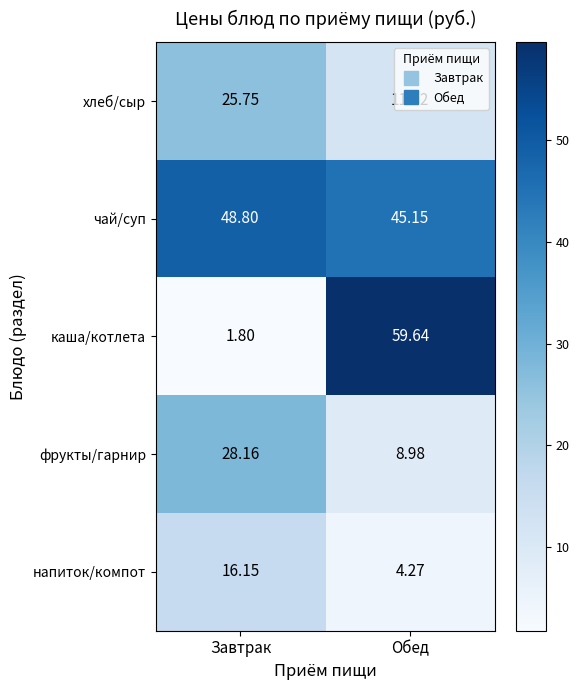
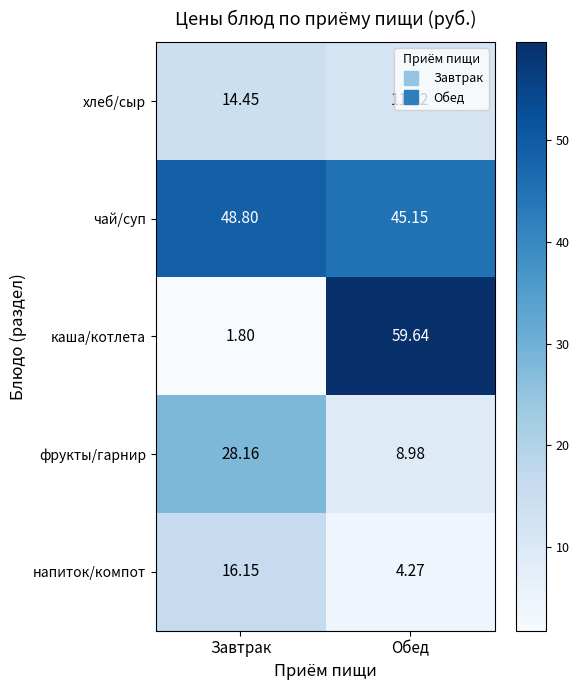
  {
    "хлеб/сыр": {
-     "Завтрак": 25.75
+     "Завтрак": 14.45
    },
    "чай/суп": {
      "Завтрак": 48.80,
      "Обед": 45.15
    },
    "каша/котлета": {
      "Завтрак": 1.80,
      "Обед": 59.64
    },
    "фрукты/гарнир": {
      "Завтрак": 28.16,
      "Обед": 8.98
    },
    "напиток/компот": {
      "Завтрак": 16.15,
      "Обед": 4.27
    }
  }
